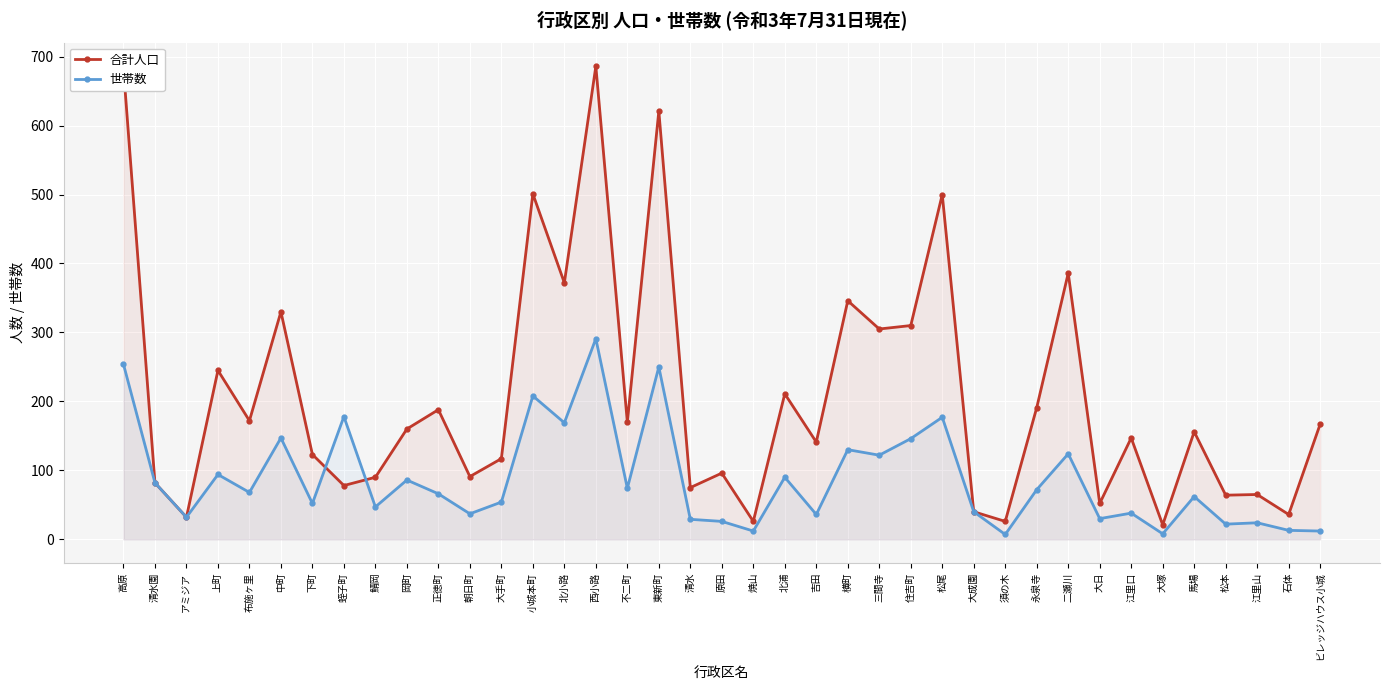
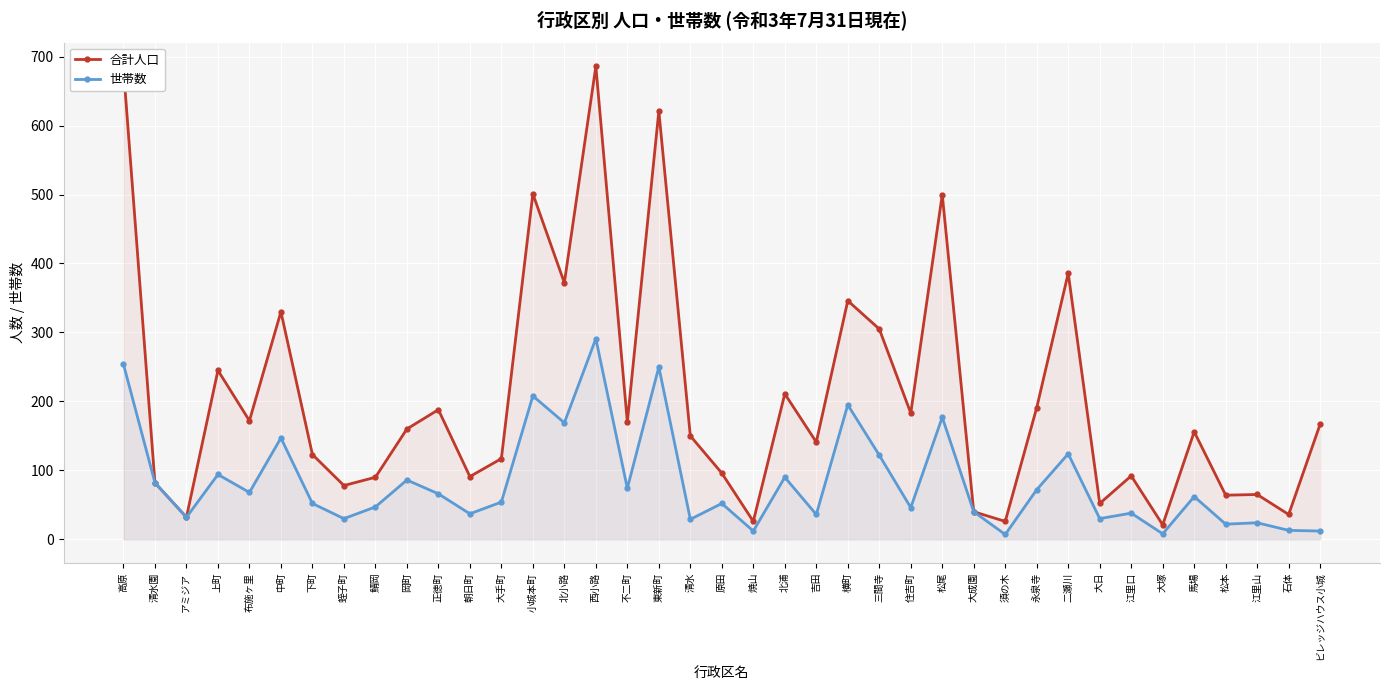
  {
    "合計人口": {
      "上町": 250,
      "布施ヶ里": 170,
      "中町": 330,
      "下町": 120,
      "蛭子町": 80,
      "鯖岡": 90,
      "岡町": 160,
      "正徳町": 190,
      "朝日町": 90,
      "大手町": 120,
      "小城本町": 500,
      "北小路": 370,
      "西小路": 690,
      "不二町": 170,
      "東新町": 620,
-     "清水": 80,
+     "清水": 150,
      "原田": 100,
      "焼山": 30,
      "北浦": 210,
      "吉田": 140,
      "横町": 350,
      "三間寺": 310,
-     "住吉町": 310,
+     "住吉町": 180,
      "松尾": 500,
      "須の木": 30,
      "永泉寺": 190,
      "二瀬川": 390,
      "大日": 50,
-     "江里口": 150,
+     "江里口": 90,
      "大塚": 20,
      "馬場": 160,
      "松本": 60,
      "江里山": 70,
      "石体": 40,
      "ビレッジハウス小城": 170
    },
    "世帯数": {
      "高原": 250,
      "上町": 90,
      "布施ヶ里": 70,
      "中町": 150,
      "下町": 50,
-     "蛭子町": 180,
+     "蛭子町": 30,
      "鯖岡": 50,
      "岡町": 90,
      "正徳町": 70,
      "朝日町": 40,
      "大手町": 50,
      "小城本町": 210,
      "北小路": 170,
      "西小路": 290,
      "不二町": 70,
      "東新町": 250,
      "清水": 30,
-     "原田": 30,
+     "原田": 50,
      "焼山": 10,
      "北浦": 90,
      "吉田": 40,
-     "横町": 130,
+     "横町": 200,
      "三間寺": 120,
-     "住吉町": 150,
+     "住吉町": 50,
      "松尾": 180,
      "須の木": 10,
      "永泉寺": 70,
      "二瀬川": 120,
      "大日": 30,
      "江里口": 40,
      "大塚": 10,
      "馬場": 60,
      "松本": 20,
      "江里山": 20,
      "石体": 10,
      "ビレッジハウス小城": 10
    }
  }
